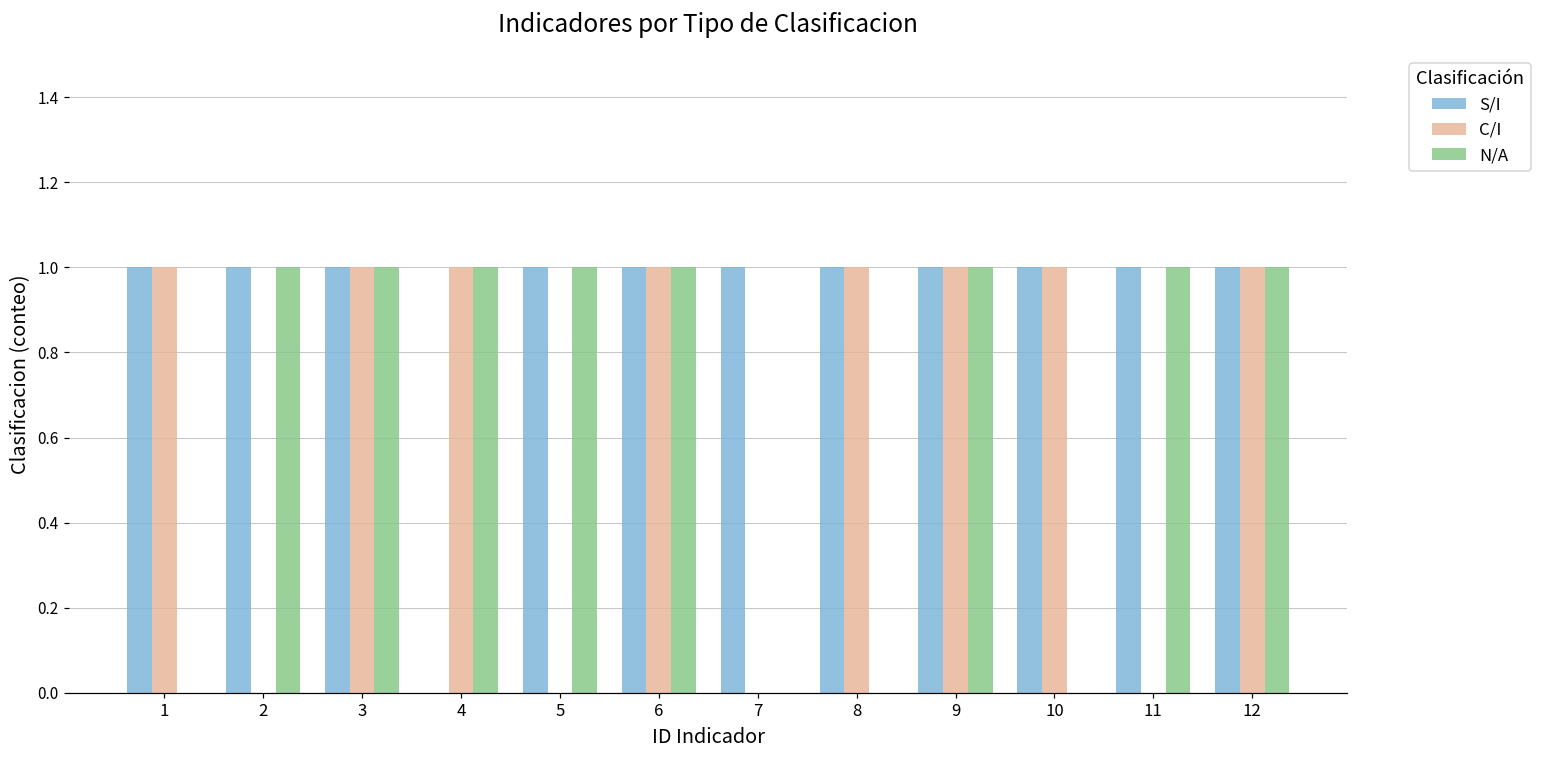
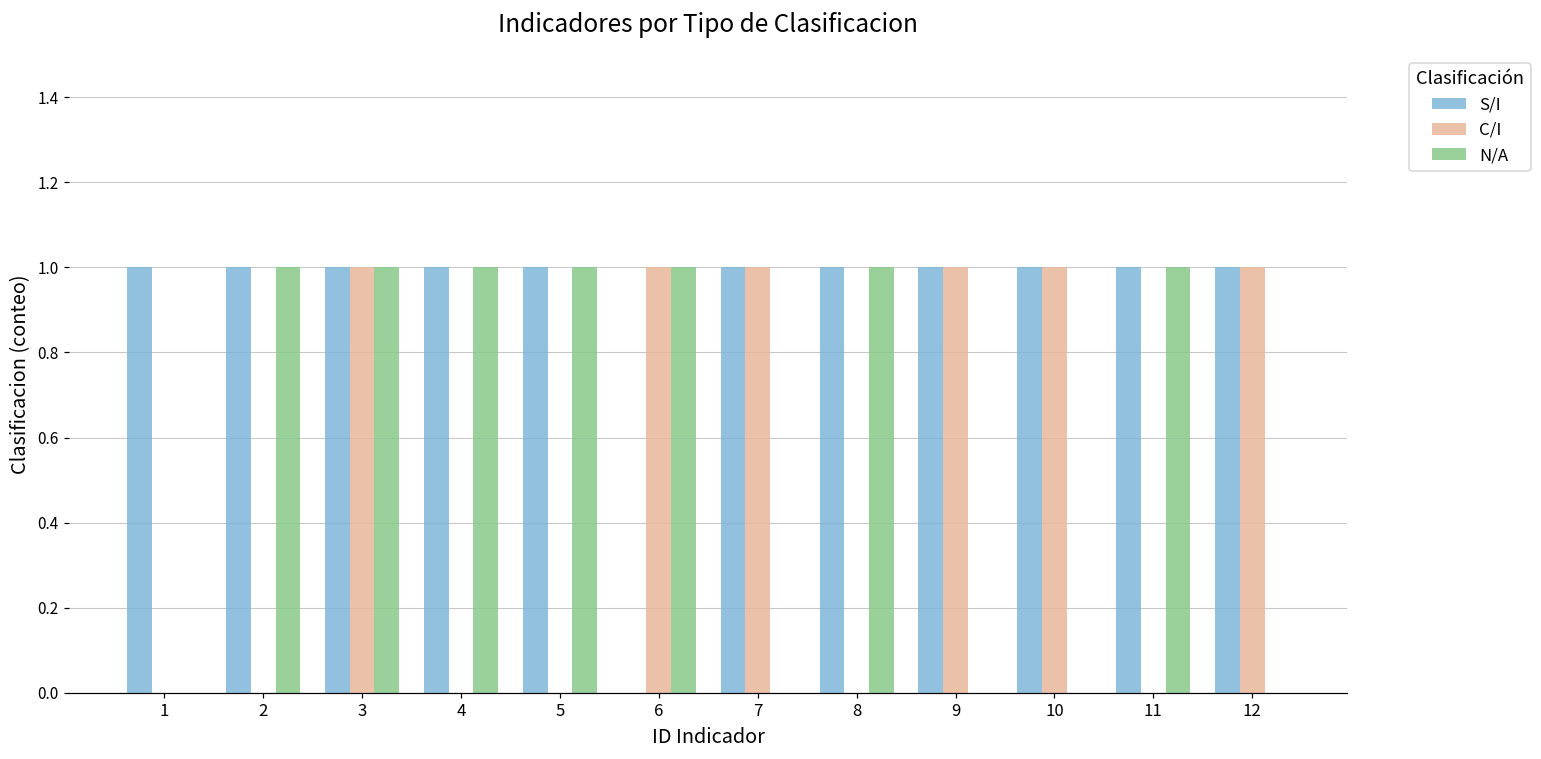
  {
    "S/I": {
      "1": 1,
      "2": 1,
      "3": 1,
-     "4": 0,
+     "4": 1,
      "5": 1,
-     "6": 1,
+     "6": 0,
      "7": 1,
      "8": 1,
      "9": 1,
      "10": 1,
      "11": 1,
      "12": 1
    },
    "C/I": {
-     "1": 1,
+     "1": 0,
      "2": 0,
      "3": 1,
-     "4": 1,
+     "4": 0,
      "5": 0,
      "6": 1,
-     "7": 0,
-     "8": 1,
+     "7": 1,
+     "8": 0,
      "9": 1,
      "10": 1,
      "11": 0,
      "12": 1
    },
    "N/A": {
      "1": 0,
      "2": 1,
      "3": 1,
      "4": 1,
      "5": 1,
      "6": 1,
      "7": 0,
-     "8": 0,
-     "9": 1,
+     "8": 1,
+     "9": 0,
      "10": 0,
      "11": 1,
-     "12": 1
+     "12": 0
    }
  }
